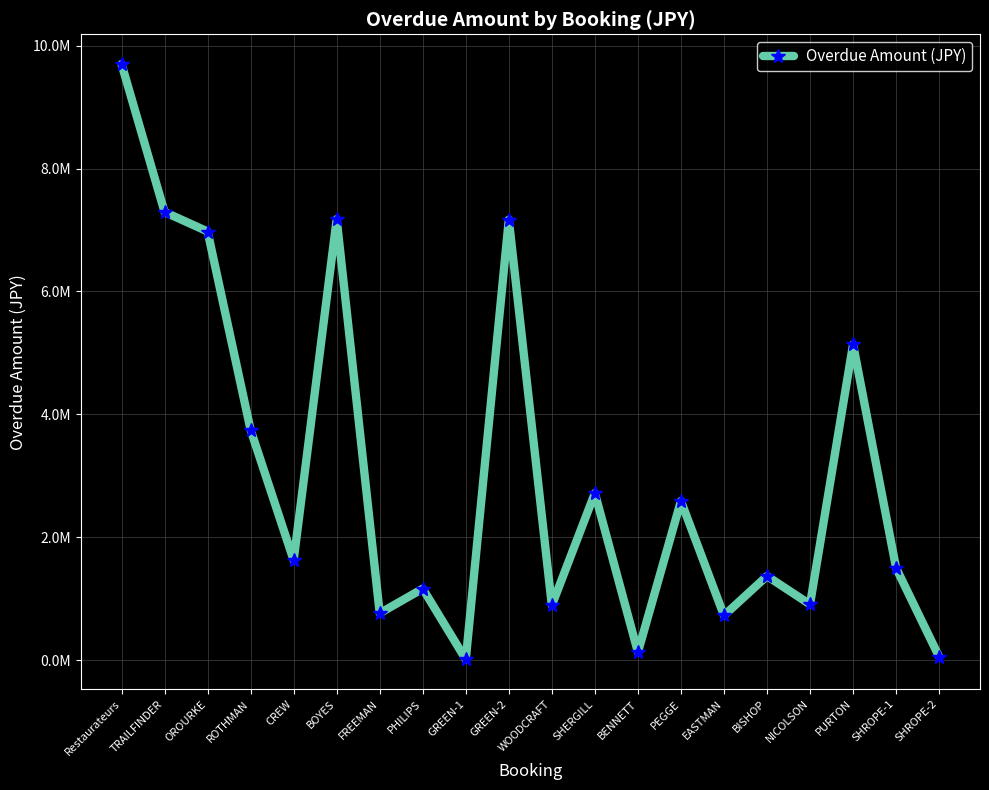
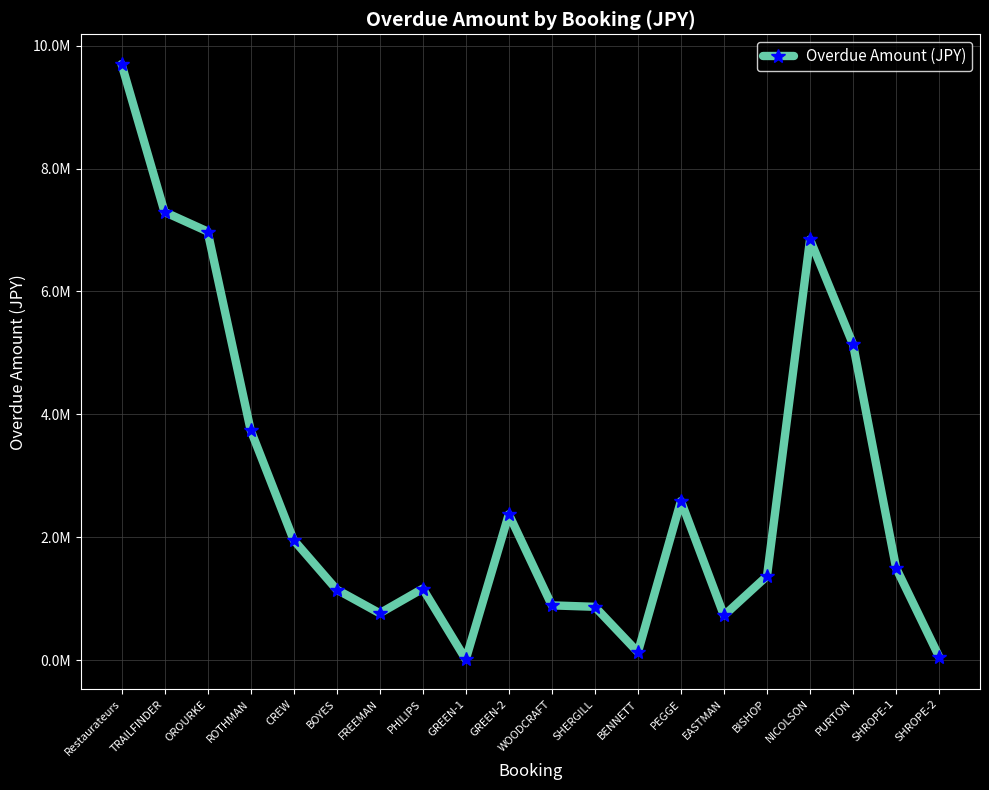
  {
    "Restaurateurs": 9700000,
    "TRAILFINDER": 7300000,
    "OROURKE": 7000000,
    "ROTHMAN": 3700000,
-   "CREW": 1600000,
-   "BOYES": 7200000,
+   "CREW": 2000000,
+   "BOYES": 1200000,
    "FREEMAN": 800000,
    "PHILIPS": 1200000,
    "GREEN-1": 0,
-   "GREEN-2": 7200000,
+   "GREEN-2": 2400000,
    "WOODCRAFT": 900000,
-   "SHERGILL": 2700000,
+   "SHERGILL": 900000,
    "BENNETT": 100000,
    "PEGGE": 2600000,
    "EASTMAN": 700000,
    "BISHOP": 1400000,
-   "NICOLSON": 900000,
+   "NICOLSON": 6800000,
    "PURTON": 5100000,
    "SHROPE-1": 1500000,
    "SHROPE-2": 100000
  }
